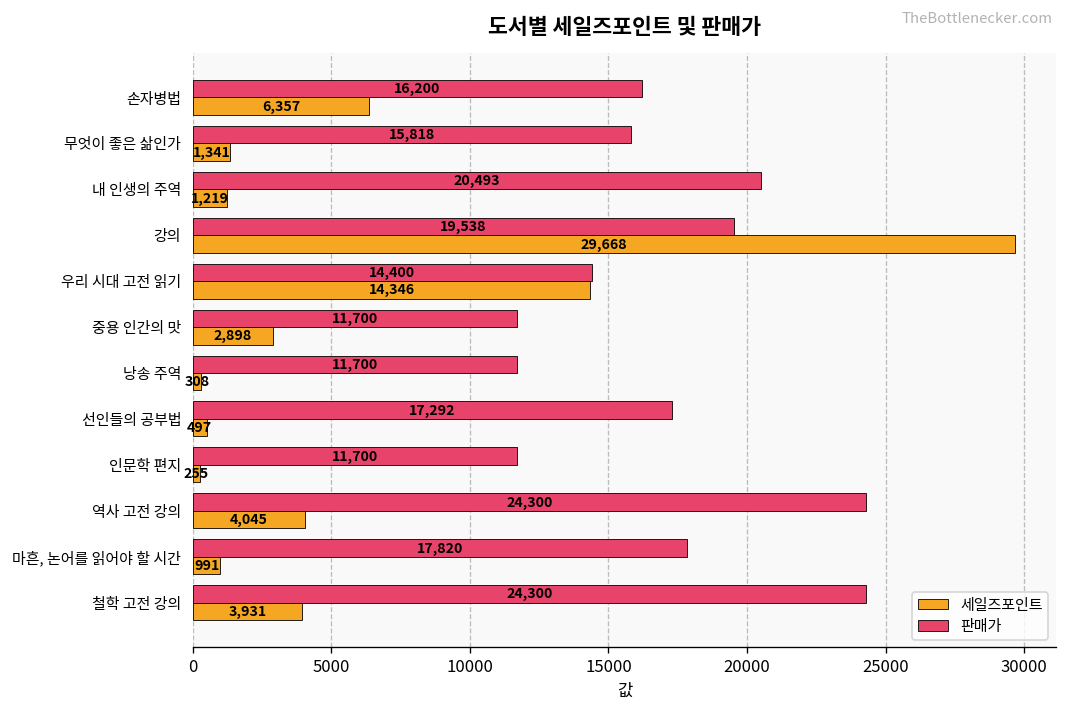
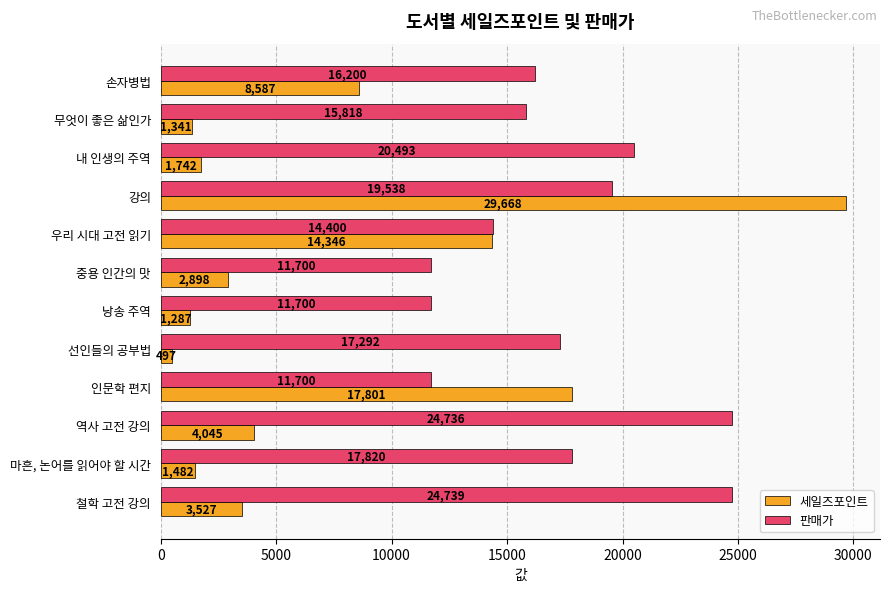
  {
    "세일즈포인트": {
-     "손자병법": "6,357",
+     "손자병법": "8,587",
      "무엇이 좋은 삶인가": "1,341",
-     "내 인생의 주역": "1,219",
+     "내 인생의 주역": "1,742",
      "강의": "29,668",
      "우리 시대 고전 읽기": "14,346",
      "중용 인간의 맛": "2,898",
-     "낭송 주역": "308",
+     "낭송 주역": "1,287",
      "선인들의 공부법": "497",
-     "인문학 편지": "255",
+     "인문학 편지": "17,801",
      "역사 고전 강의": "4,045",
-     "마흔, 논어를 읽어야 할 시간": "991",
-     "철학 고전 강의": "3,931"
+     "마흔, 논어를 읽어야 할 시간": "1,482",
+     "철학 고전 강의": "3,527"
    },
    "판매가": {
      "손자병법": "16,200",
      "무엇이 좋은 삶인가": "15,818",
      "내 인생의 주역": "20,493",
      "강의": "19,538",
      "우리 시대 고전 읽기": "14,400",
      "중용 인간의 맛": "11,700",
      "낭송 주역": "11,700",
      "선인들의 공부법": "17,292",
      "인문학 편지": "11,700",
-     "역사 고전 강의": "24,300",
+     "역사 고전 강의": "24,736",
      "마흔, 논어를 읽어야 할 시간": "17,820",
-     "철학 고전 강의": "24,300"
+     "철학 고전 강의": "24,739"
    }
  }
